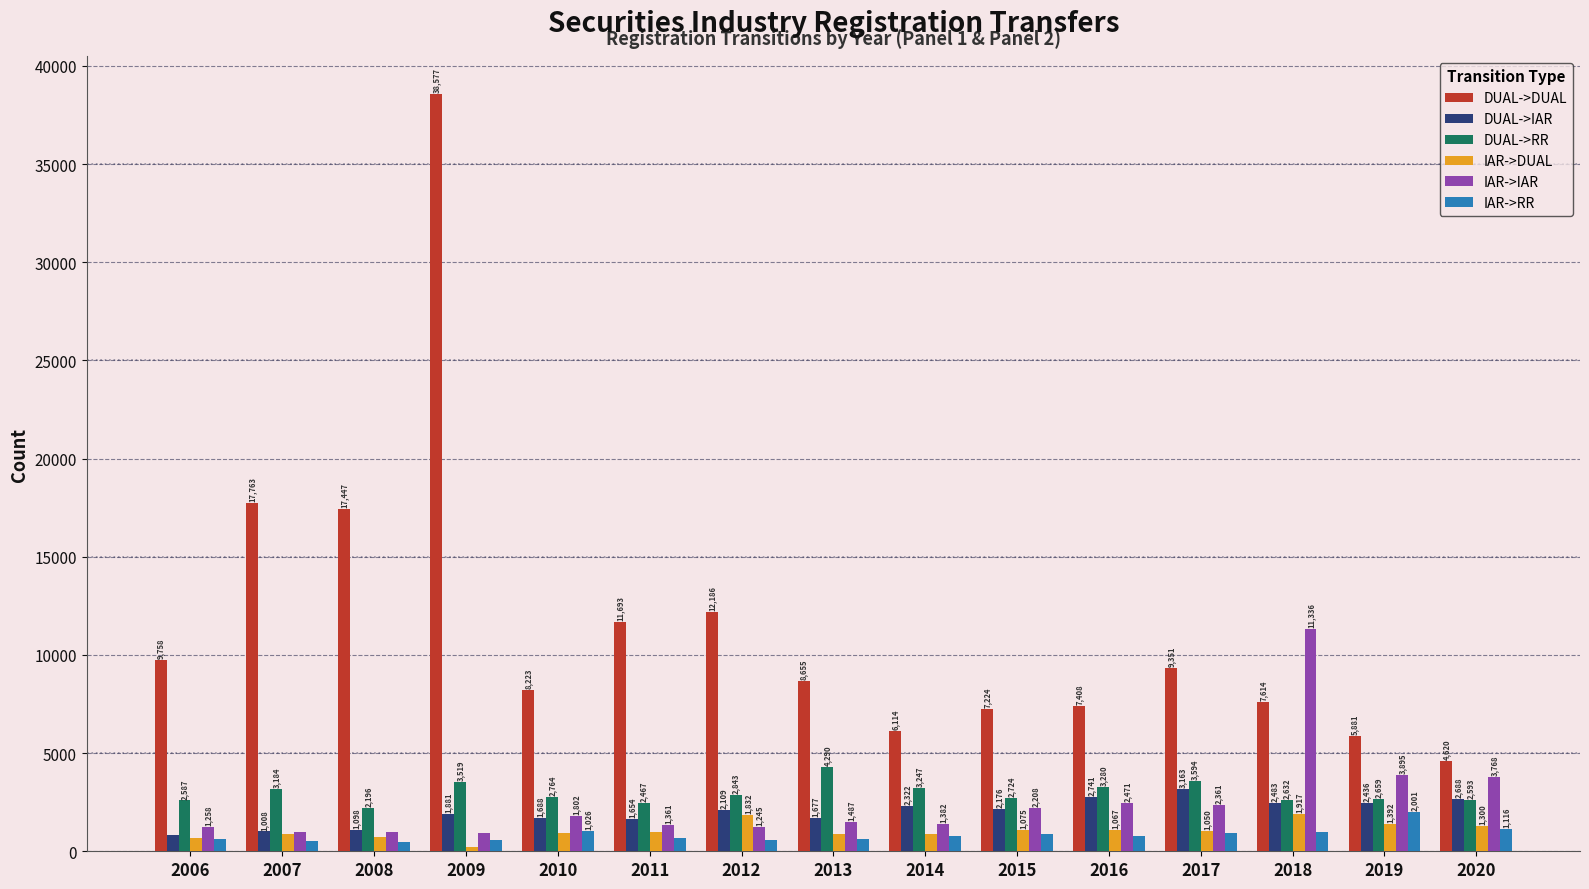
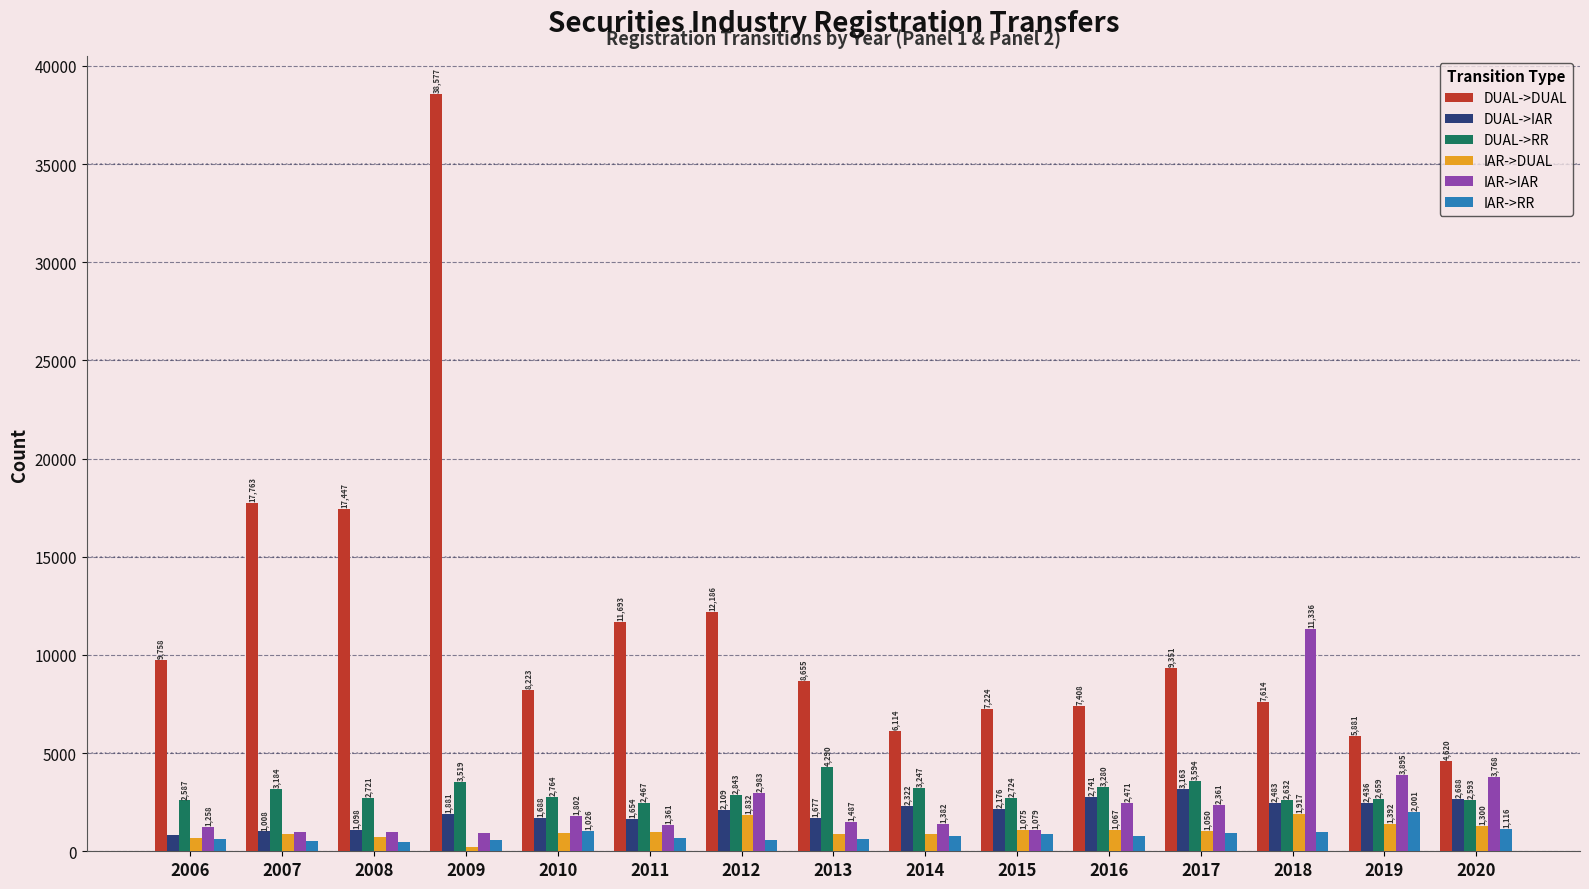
  {
    "DUAL->DUAL": {
      "2006": "9,758",
      "2007": "17,763",
      "2008": "17,447",
      "2009": "38,577",
      "2010": "8,223",
      "2011": "11,693",
      "2012": "12,186",
      "2013": "8,655",
      "2014": "6,114",
      "2015": "7,224",
      "2016": "7,408",
      "2017": "9,351",
      "2018": "7,614",
      "2019": "5,881",
      "2020": "4,620"
    },
    "DUAL->IAR": {
      "2007": "1,008",
      "2008": "1,098",
      "2009": "1,881",
      "2010": "1,688",
      "2011": "1,654",
      "2012": "2,109",
      "2013": "1,677",
      "2014": "2,322",
      "2015": "2,176",
      "2016": "2,741",
      "2017": "3,163",
      "2018": "2,483",
      "2019": "2,436",
      "2020": "2,688"
    },
    "DUAL->RR": {
      "2006": "2,587",
      "2007": "3,184",
-     "2008": "2,196",
+     "2008": "2,721",
      "2009": "3,519",
      "2010": "2,764",
      "2011": "2,467",
      "2012": "2,843",
      "2013": "4,290",
      "2014": "3,247",
      "2015": "2,724",
      "2016": "3,280",
      "2017": "3,594",
      "2018": "2,632",
      "2019": "2,659",
      "2020": "2,593"
    },
    "IAR->DUAL": {
      "2012": "1,832",
      "2015": "1,075",
      "2016": "1,067",
      "2017": "1,050",
      "2018": "1,917",
      "2019": "1,392",
      "2020": "1,300"
    },
    "IAR->IAR": {
      "2006": "1,258",
      "2010": "1,802",
      "2011": "1,361",
-     "2012": "1,245",
+     "2012": "2,983",
      "2013": "1,487",
      "2014": "1,382",
-     "2015": "2,208",
+     "2015": "1,079",
      "2016": "2,471",
      "2017": "2,361",
      "2018": "11,336",
      "2019": "3,895",
      "2020": "3,768"
    },
    "IAR->RR": {
      "2010": "1,026",
      "2019": "2,001",
      "2020": "1,116"
    }
  }
